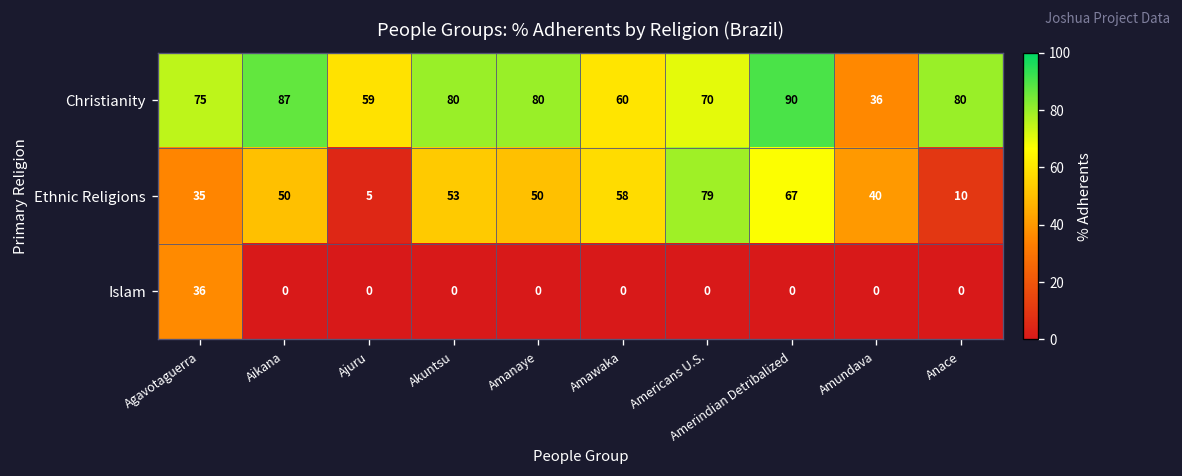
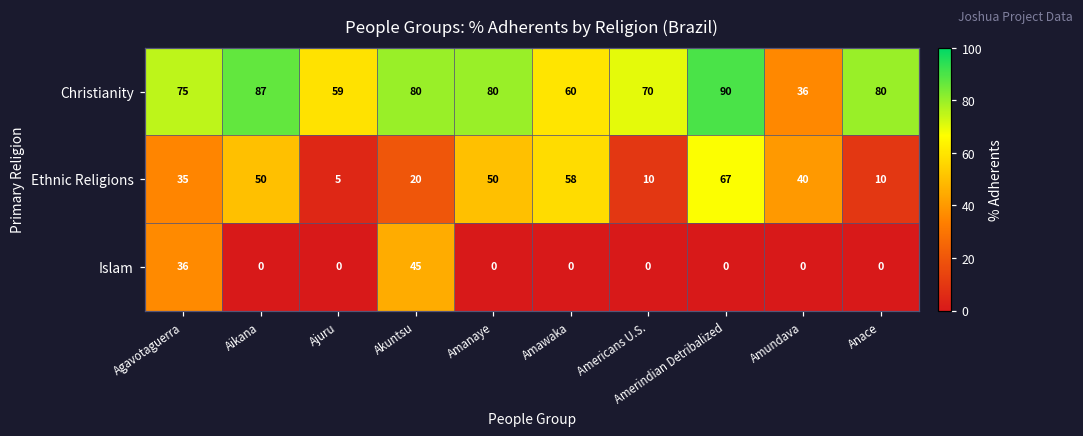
  {
    "Christianity": {
      "Agavotaguerra": 75,
      "Aikana": 87,
      "Ajuru": 59,
      "Akuntsu": 80,
      "Amanaye": 80,
      "Amawaka": 60,
      "Americans U.S.": 70,
      "Amerindian Detribalized": 90,
      "Amundava": 36,
      "Anace": 80
    },
    "Ethnic Religions": {
      "Agavotaguerra": 35,
      "Aikana": 50,
      "Ajuru": 5,
-     "Akuntsu": 53,
+     "Akuntsu": 20,
      "Amanaye": 50,
      "Amawaka": 58,
-     "Americans U.S.": 79,
+     "Americans U.S.": 10,
      "Amerindian Detribalized": 67,
      "Amundava": 40,
      "Anace": 10
    },
    "Islam": {
      "Agavotaguerra": 36,
      "Aikana": 0,
      "Ajuru": 0,
-     "Akuntsu": 0,
+     "Akuntsu": 45,
      "Amanaye": 0,
      "Amawaka": 0,
      "Americans U.S.": 0,
      "Amerindian Detribalized": 0,
      "Amundava": 0,
      "Anace": 0
    }
  }
